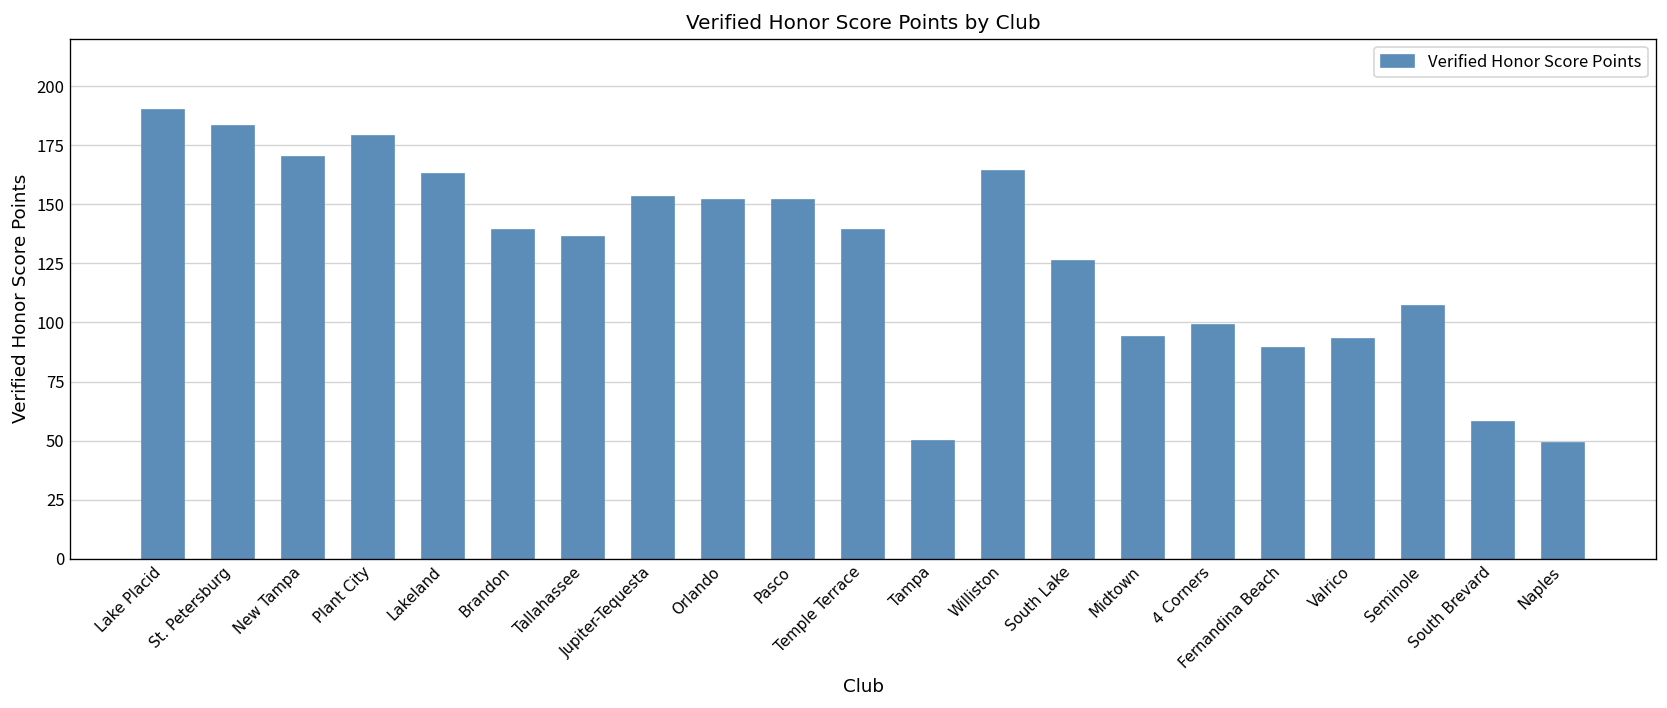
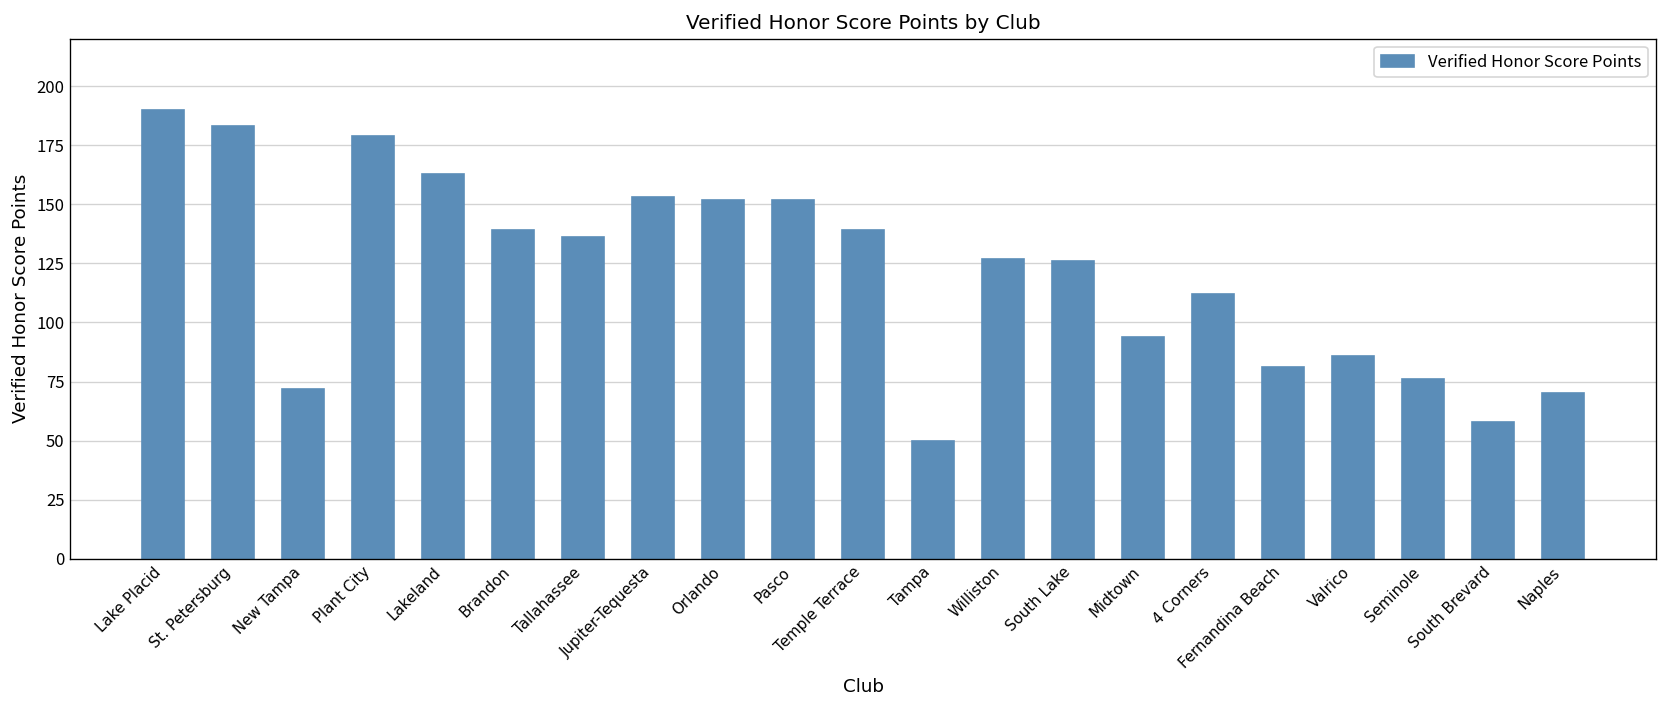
  {
    "Lake Placid": 190,
    "St. Petersburg": 183,
-   "New Tampa": 170,
+   "New Tampa": 72,
    "Plant City": 179,
    "Lakeland": 163,
    "Brandon": 139,
    "Tallahassee": 136,
    "Jupiter-Tequesta": 153,
    "Orlando": 152,
    "Pasco": 152,
    "Temple Terrace": 139,
    "Tampa": 50,
-   "Williston": 164,
+   "Williston": 127,
    "South Lake": 126,
    "Midtown": 94,
-   "4 Corners": 99,
-   "Fernandina Beach": 89,
-   "Valrico": 93,
-   "Seminole": 107,
+   "4 Corners": 112,
+   "Fernandina Beach": 81,
+   "Valrico": 86,
+   "Seminole": 76,
    "South Brevard": 58,
-   "Naples": 49
+   "Naples": 70
  }
